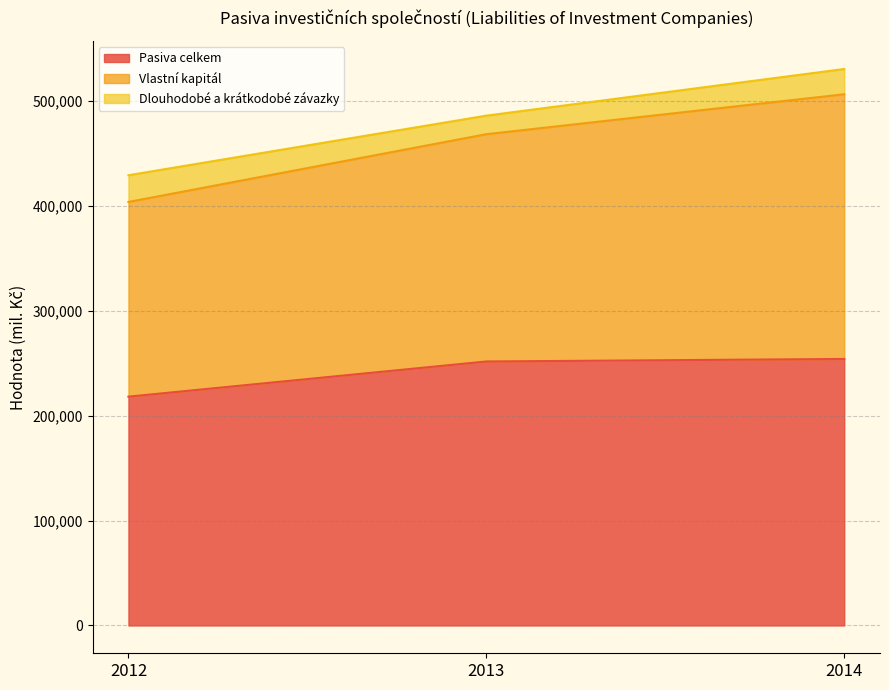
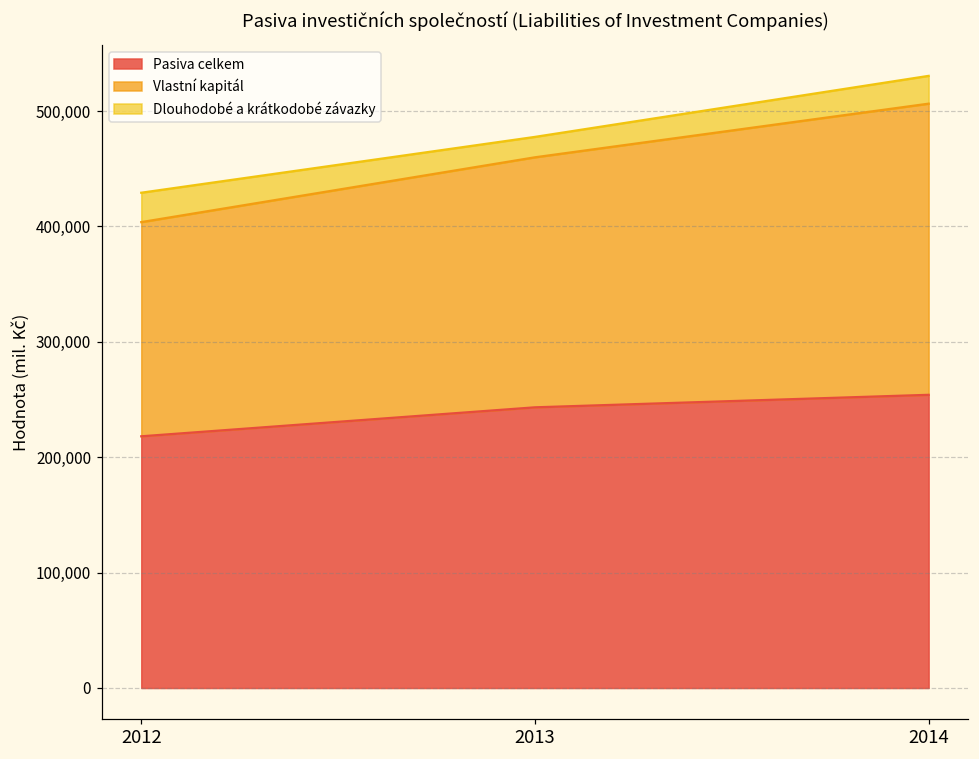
  {
    "Pasiva celkem": {
      "2012": "218,000",
-     "2013": "252,000",
+     "2013": "243,000",
      "2014": "254,000"
    }
  }
